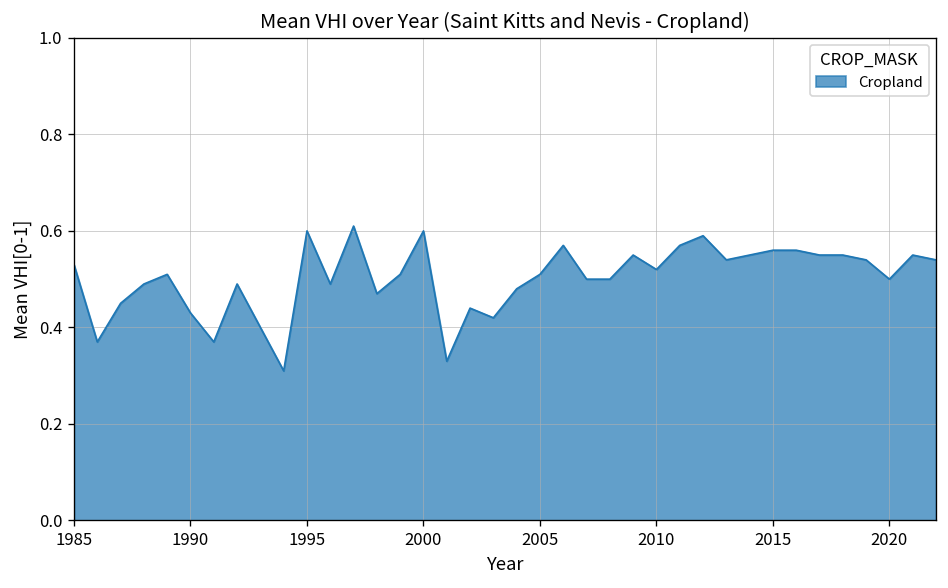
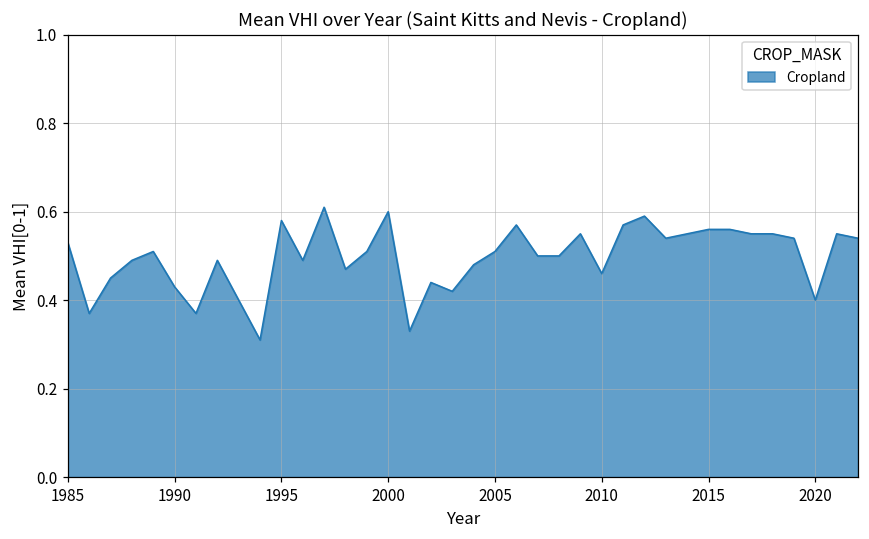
  {
    "1985": 0.53,
    "1990": 0.43,
-   "1995": 0.60,
+   "1995": 0.58,
    "2000": 0.60,
    "2005": 0.51,
-   "2010": 0.52,
+   "2010": 0.46,
    "2015": 0.56,
-   "2020": 0.5
+   "2020": 0.4
  }
